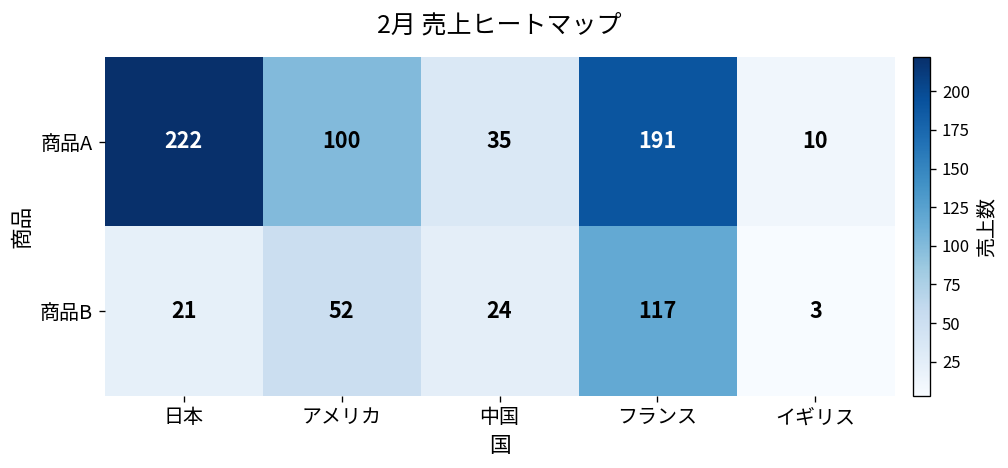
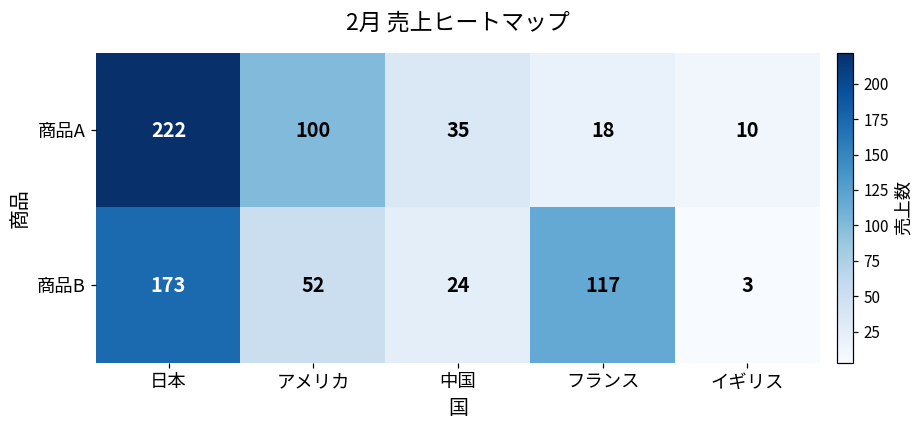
  {
    "商品A": {
      "日本": 222,
      "アメリカ": 100,
      "中国": 35,
-     "フランス": 191,
+     "フランス": 18,
      "イギリス": 10
    },
    "商品B": {
-     "日本": 21,
+     "日本": 173,
      "アメリカ": 52,
      "中国": 24,
      "フランス": 117,
      "イギリス": 3
    }
  }
